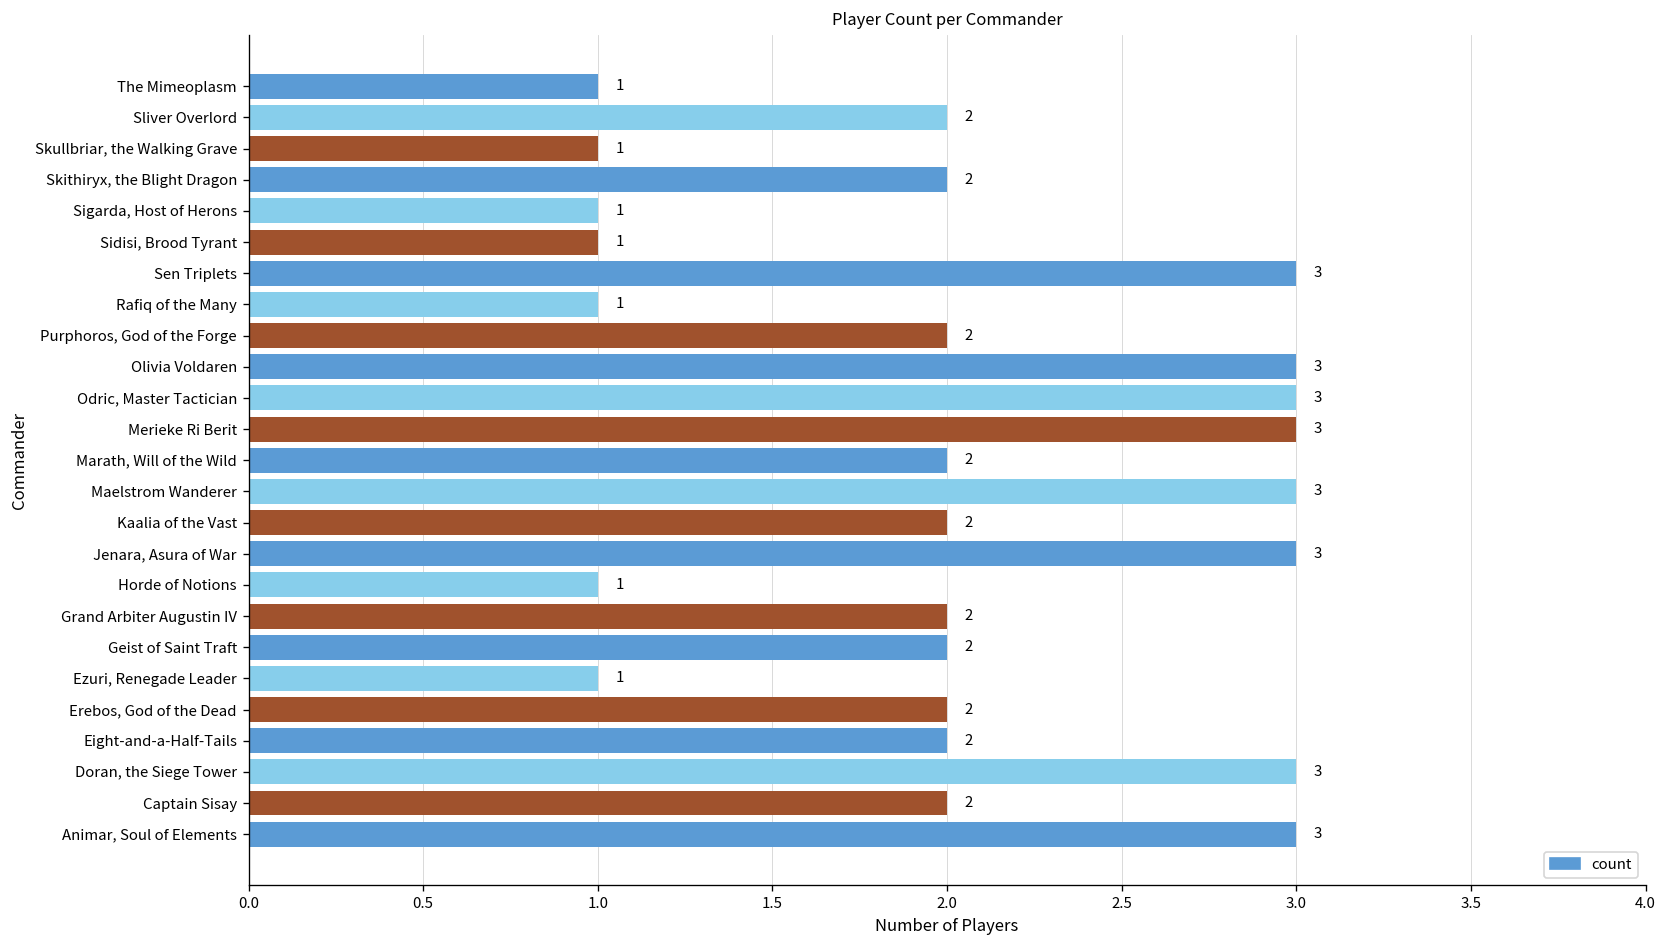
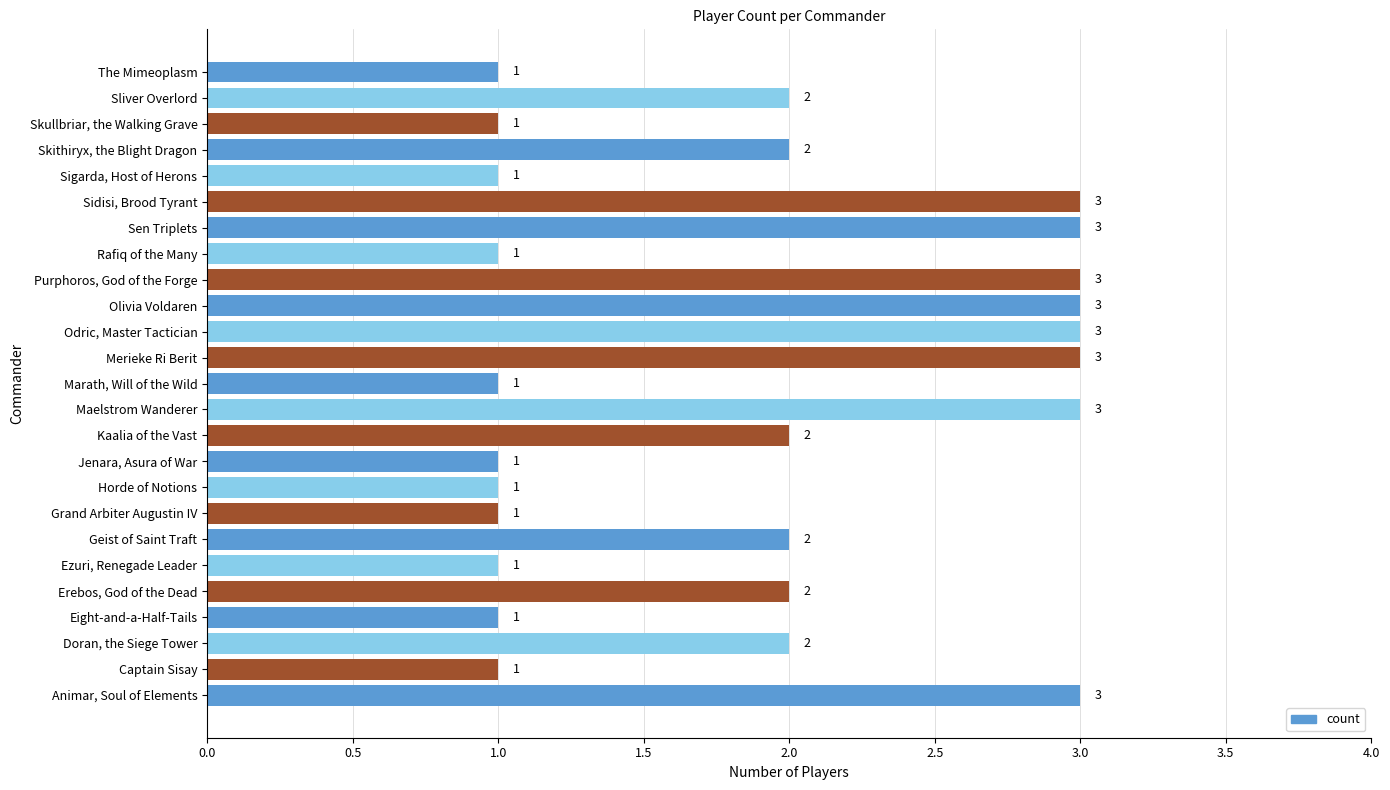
  {
    "The Mimeoplasm": 1,
    "Sliver Overlord": 2,
    "Skullbriar, the Walking Grave": 1,
    "Skithiryx, the Blight Dragon": 2,
    "Sigarda, Host of Herons": 1,
-   "Sidisi, Brood Tyrant": 1,
+   "Sidisi, Brood Tyrant": 3,
    "Sen Triplets": 3,
    "Rafiq of the Many": 1,
-   "Purphoros, God of the Forge": 2,
+   "Purphoros, God of the Forge": 3,
    "Olivia Voldaren": 3,
    "Odric, Master Tactician": 3,
    "Merieke Ri Berit": 3,
-   "Marath, Will of the Wild": 2,
+   "Marath, Will of the Wild": 1,
    "Maelstrom Wanderer": 3,
    "Kaalia of the Vast": 2,
-   "Jenara, Asura of War": 3,
+   "Jenara, Asura of War": 1,
    "Horde of Notions": 1,
-   "Grand Arbiter Augustin IV": 2,
+   "Grand Arbiter Augustin IV": 1,
    "Geist of Saint Traft": 2,
    "Ezuri, Renegade Leader": 1,
    "Erebos, God of the Dead": 2,
-   "Eight-and-a-Half-Tails": 2,
-   "Doran, the Siege Tower": 3,
-   "Captain Sisay": 2,
+   "Eight-and-a-Half-Tails": 1,
+   "Doran, the Siege Tower": 2,
+   "Captain Sisay": 1,
    "Animar, Soul of Elements": 3
  }
